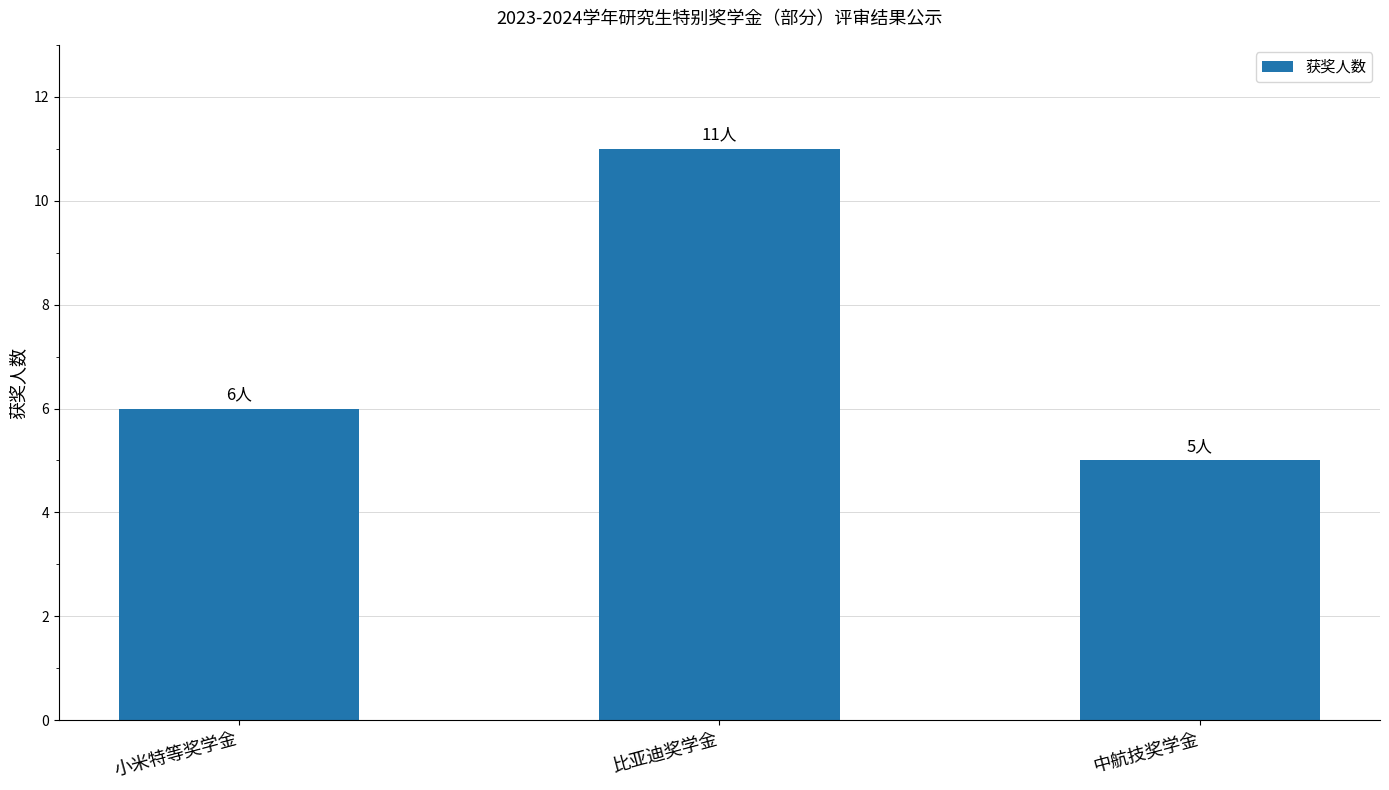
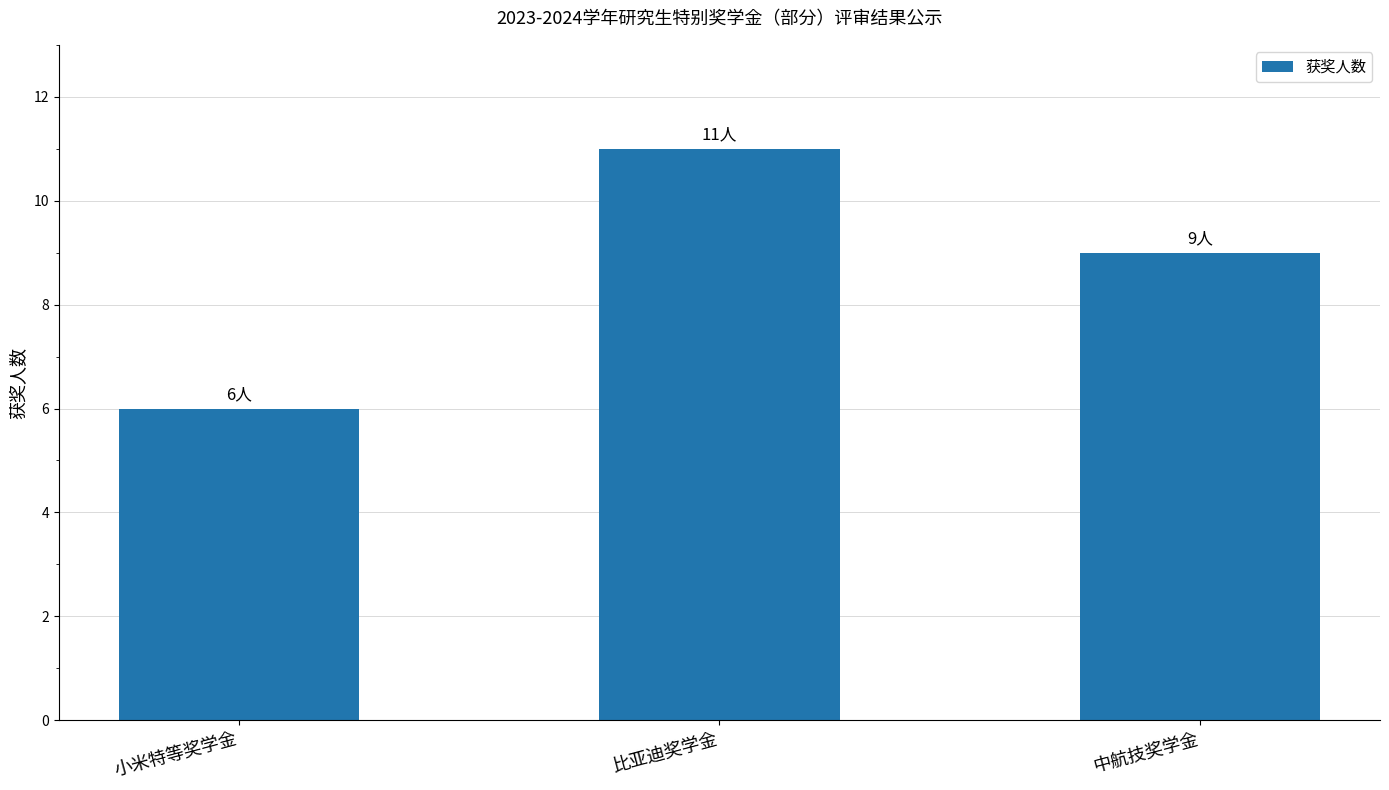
  {
    "小米特等奖学金": "6人",
    "比亚迪奖学金": "11人",
-   "中航技奖学金": "5人"
+   "中航技奖学金": "9人"
  }
